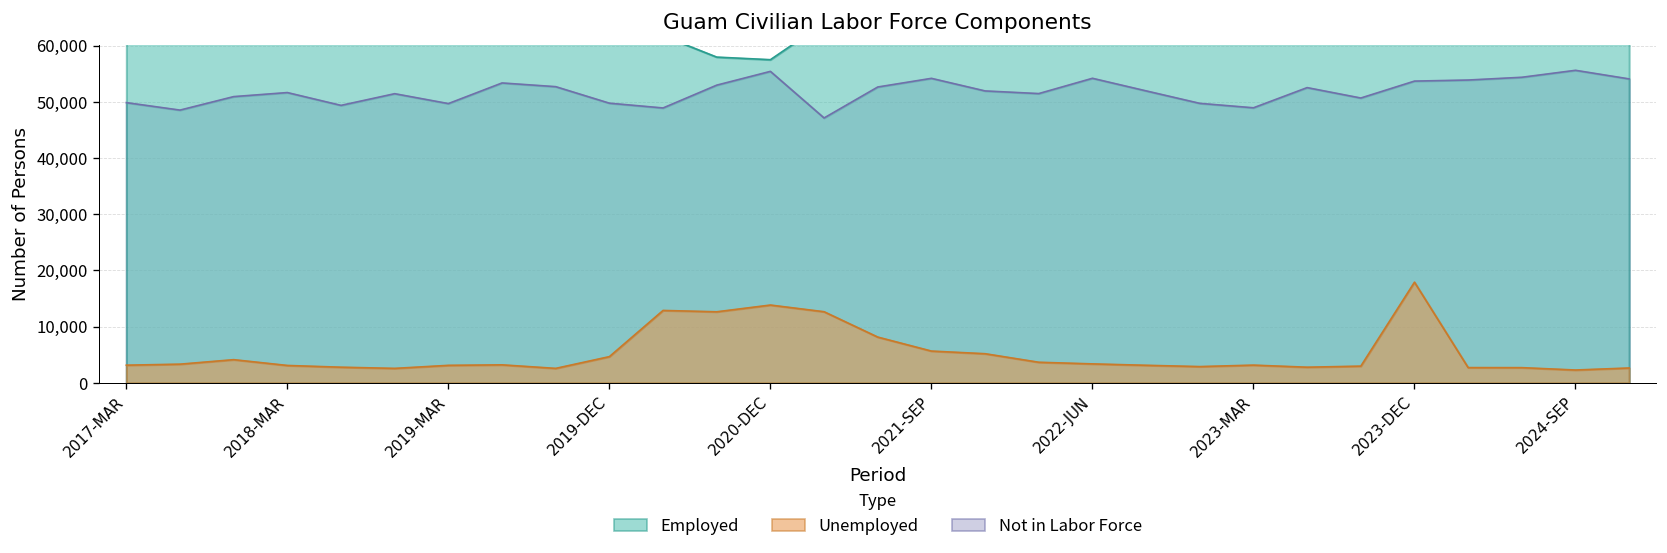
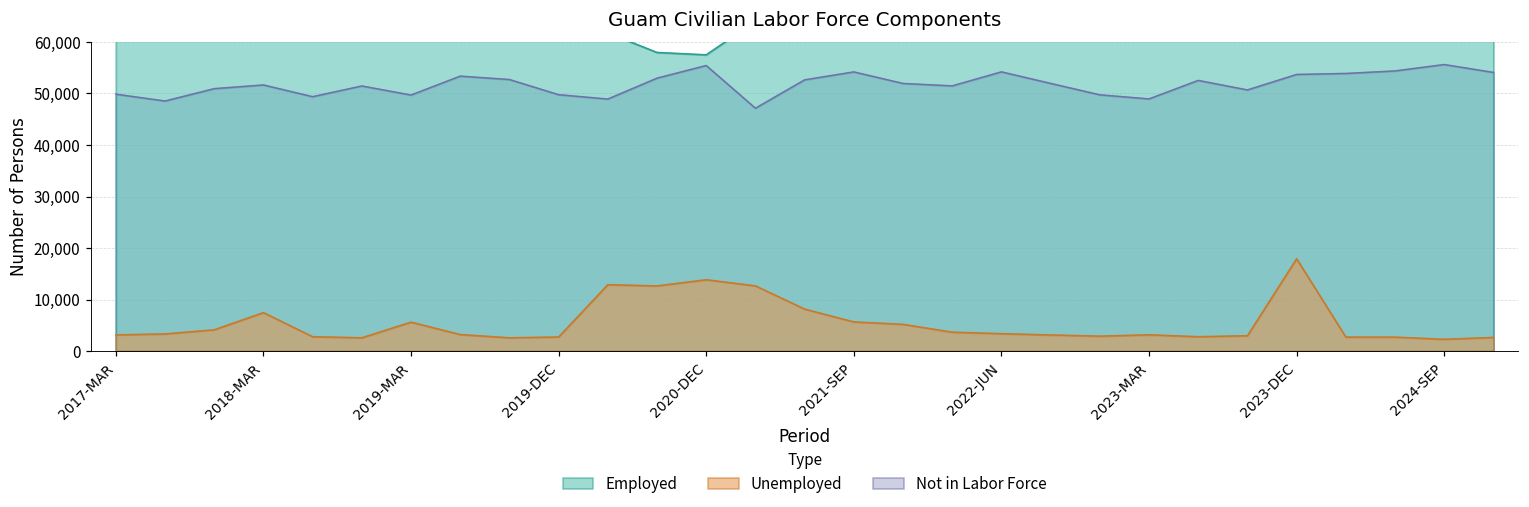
  {
    "Not in Labor Force": {
      "2017-MAR": "50,000",
      "2018-MAR": "52,000",
      "2019-MAR": "50,000",
      "2019-DEC": "50,000",
      "2020-DEC": "55,000",
      "2021-SEP": "54,000",
      "2022-JUN": "54,000",
      "2023-MAR": "49,000",
      "2023-DEC": "54,000",
      "2024-SEP": "56,000"
    },
    "Employed": {
      "2020-DEC": "58,000"
    },
    "Unemployed": {
      "2017-MAR": "3,000",
-     "2018-MAR": "3,000",
-     "2019-MAR": "3,000",
-     "2019-DEC": "5,000",
+     "2018-MAR": "7,000",
+     "2019-MAR": "6,000",
+     "2019-DEC": "3,000",
      "2020-DEC": "14,000",
      "2021-SEP": "6,000",
      "2022-JUN": "3,000",
      "2023-MAR": "3,000",
      "2023-DEC": "18,000",
      "2024-SEP": "2,000"
    }
  }
